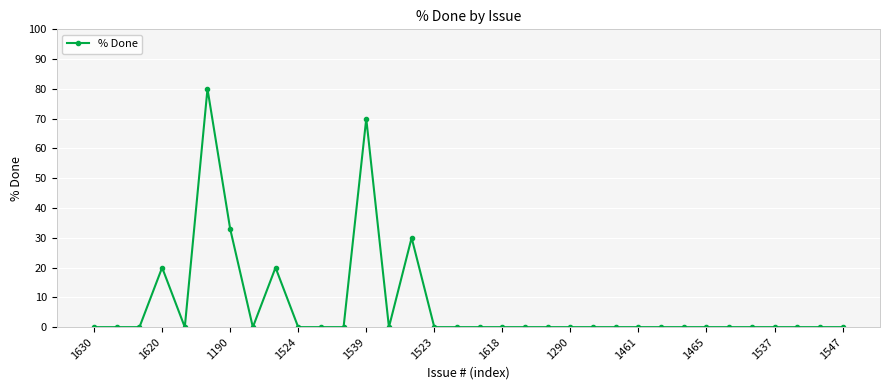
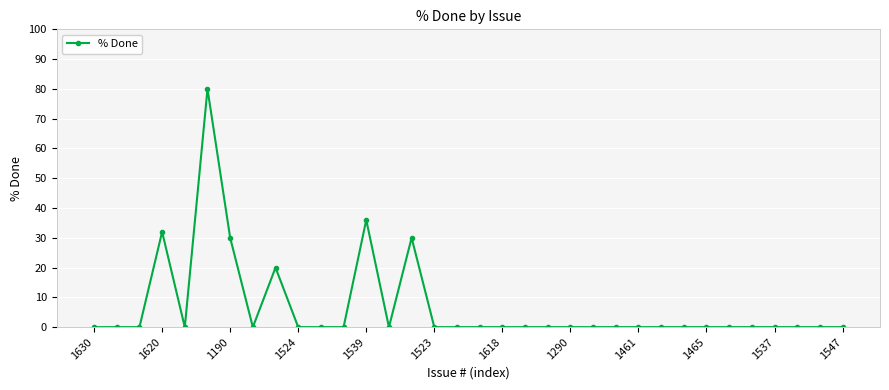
  {
    "1630": 0,
-   "1620": 20,
-   "1190": 33,
+   "1620": 32,
+   "1190": 30,
    "1524": 0,
-   "1539": 70,
+   "1539": 36,
    "1523": 0,
    "1618": 0,
    "1290": 0,
    "1461": 0,
    "1465": 0,
    "1537": 0,
    "1547": 0
  }
